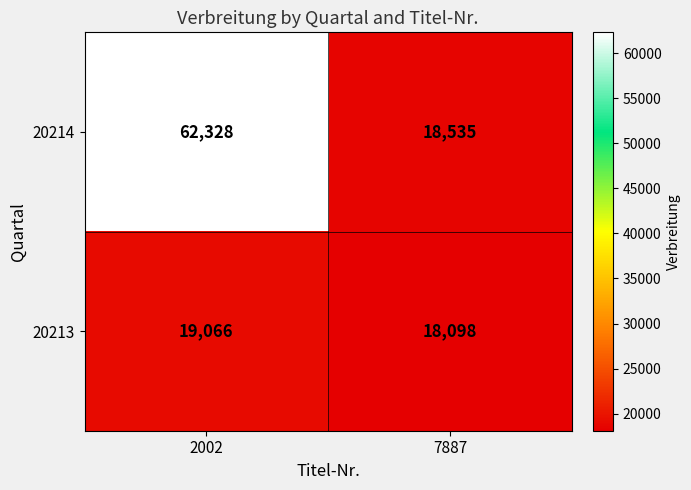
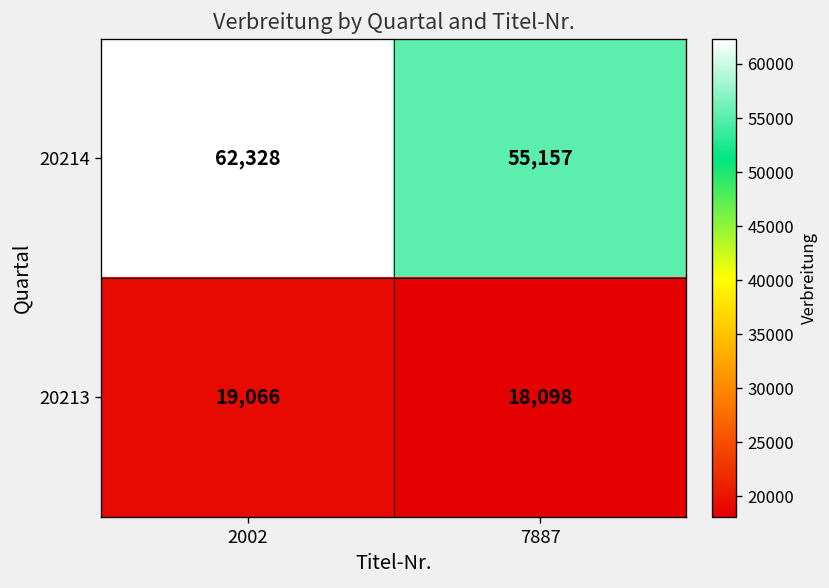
  {
    "20214": {
      "2002": "62,328",
-     "7887": "18,535"
+     "7887": "55,157"
    },
    "20213": {
      "2002": "19,066",
      "7887": "18,098"
    }
  }
